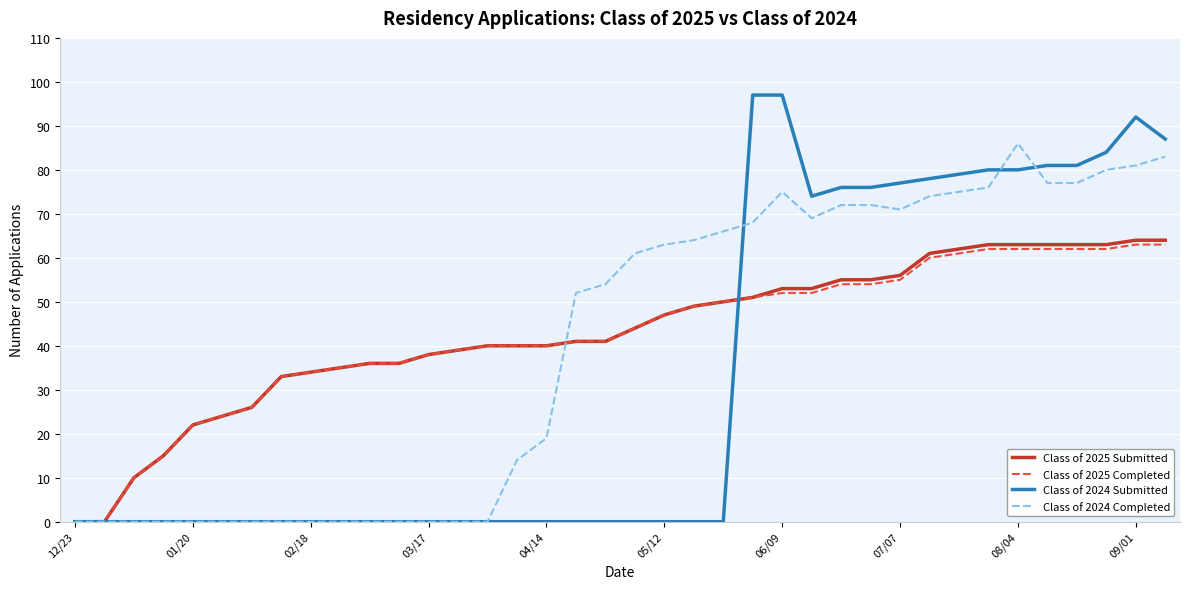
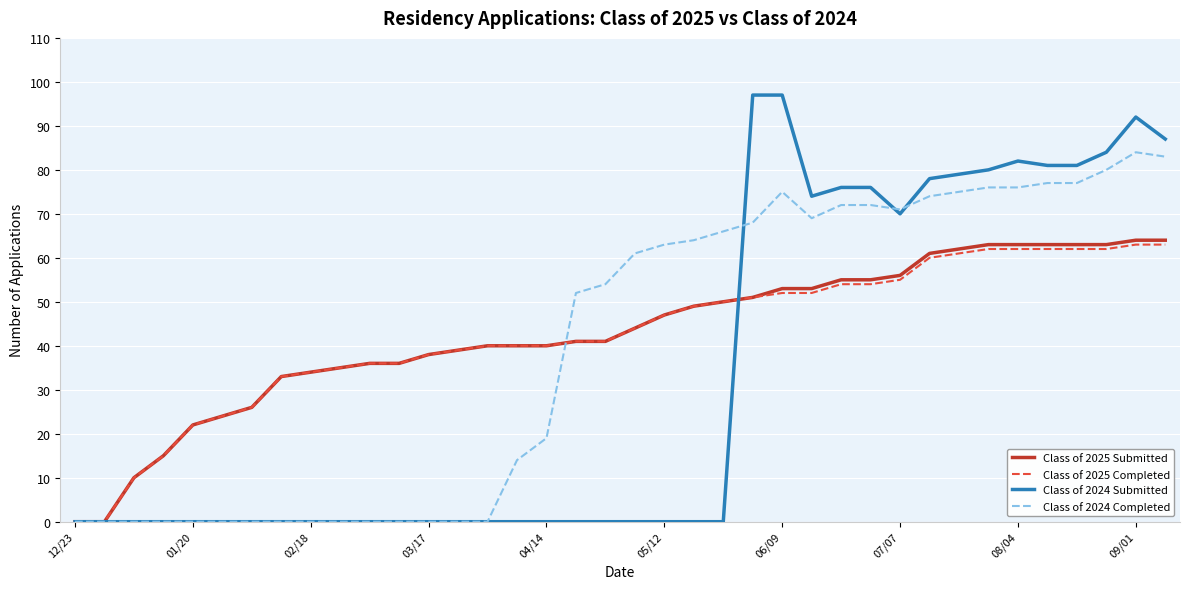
  {
    "Class of 2024 Submitted": {
      "04/14": 0,
      "05/12": 0,
      "06/09": 97,
-     "07/07": 77,
-     "08/04": 80,
+     "07/07": 70,
+     "08/04": 82,
      "09/01": 92
    },
    "Class of 2024 Completed": {
      "04/14": 19,
      "05/12": 63,
      "06/09": 75,
      "07/07": 71,
-     "08/04": 86,
-     "09/01": 81
+     "08/04": 76,
+     "09/01": 84
    }
  }
